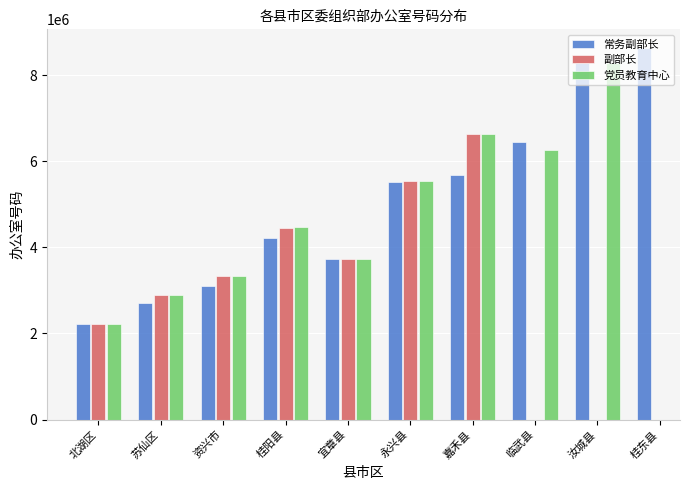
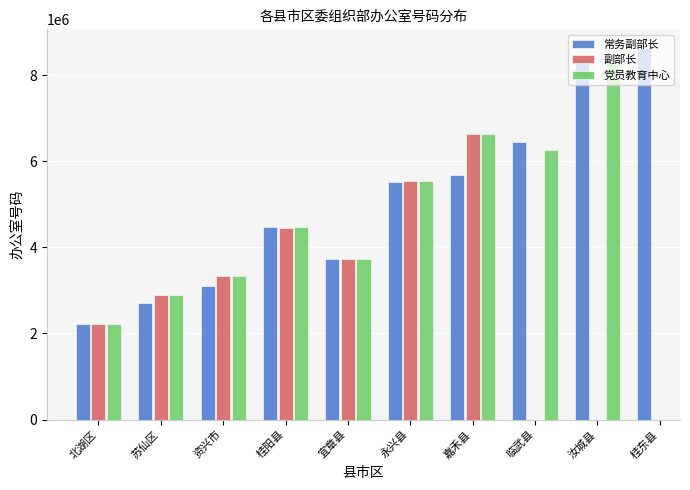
  {
    "常务副部长": {
      "北湖区": 2200000,
      "苏仙区": 2700000,
      "资兴市": 3100000,
-     "桂阳县": 4200000,
+     "桂阳县": 4500000,
      "宜章县": 3700000,
      "永兴县": 5500000,
      "嘉禾县": 5700000,
      "临武县": 6500000
    },
    "副部长": {
      "北湖区": 2200000,
      "苏仙区": 2900000,
      "资兴市": 3300000,
      "桂阳县": 4400000,
      "宜章县": 3700000,
      "永兴县": 5500000,
      "嘉禾县": 6600000
    }
  }
